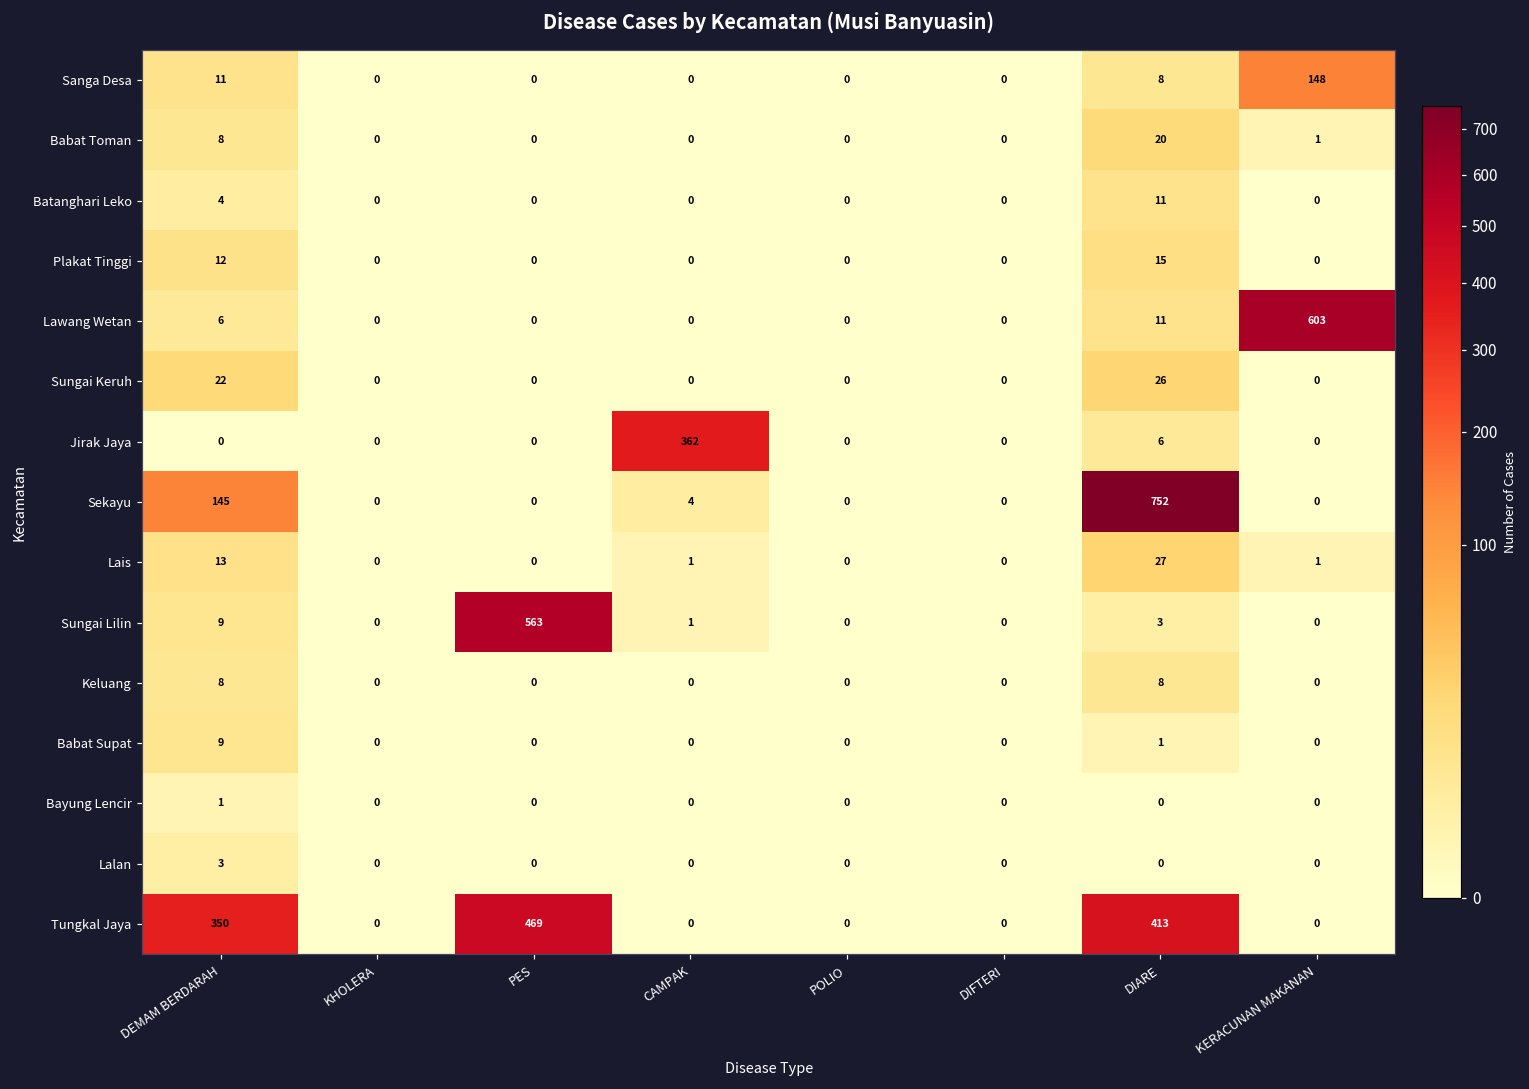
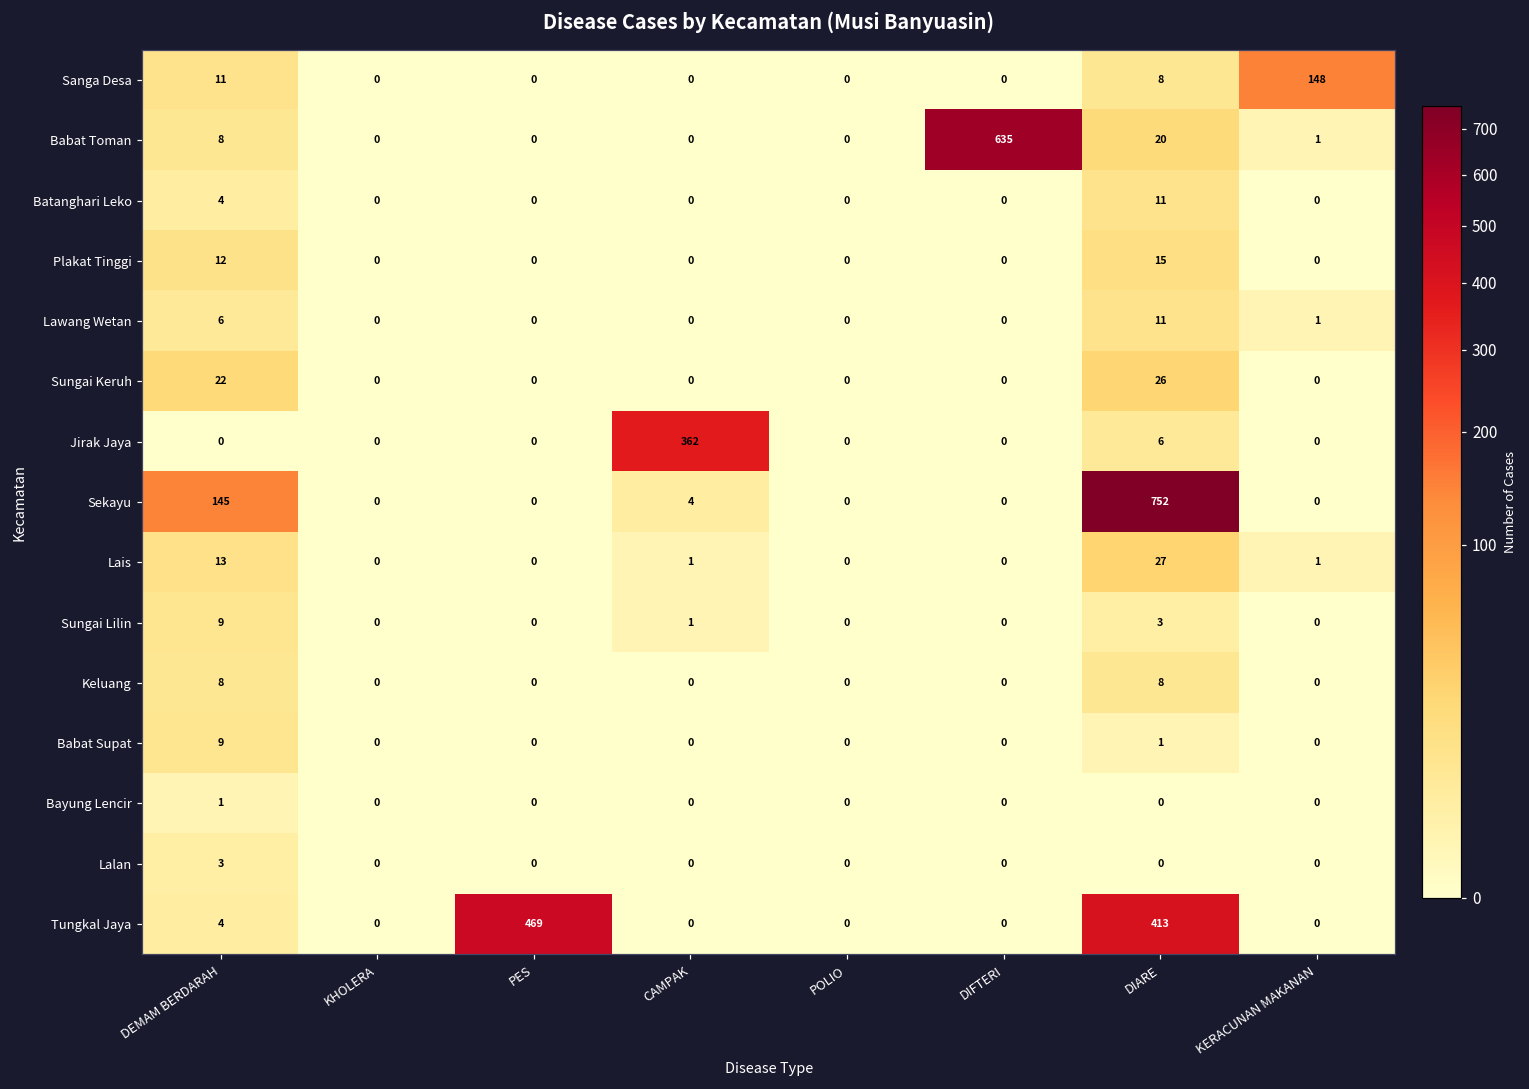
  {
    "Sanga Desa": {
      "DEMAM BERDARAH": 11,
      "KHOLERA": 0,
      "PES": 0,
      "CAMPAK": 0,
      "POLIO": 0,
      "DIFTERI": 0,
      "DIARE": 8,
      "KERACUNAN MAKANAN": 148
    },
    "Babat Toman": {
      "DEMAM BERDARAH": 8,
      "KHOLERA": 0,
      "PES": 0,
      "CAMPAK": 0,
      "POLIO": 0,
-     "DIFTERI": 0,
+     "DIFTERI": 635,
      "DIARE": 20,
      "KERACUNAN MAKANAN": 1
    },
    "Batanghari Leko": {
      "DEMAM BERDARAH": 4,
      "KHOLERA": 0,
      "PES": 0,
      "CAMPAK": 0,
      "POLIO": 0,
      "DIFTERI": 0,
      "DIARE": 11,
      "KERACUNAN MAKANAN": 0
    },
    "Plakat Tinggi": {
      "DEMAM BERDARAH": 12,
      "KHOLERA": 0,
      "PES": 0,
      "CAMPAK": 0,
      "POLIO": 0,
      "DIFTERI": 0,
      "DIARE": 15,
      "KERACUNAN MAKANAN": 0
    },
    "Lawang Wetan": {
      "DEMAM BERDARAH": 6,
      "KHOLERA": 0,
      "PES": 0,
      "CAMPAK": 0,
      "POLIO": 0,
      "DIFTERI": 0,
      "DIARE": 11,
-     "KERACUNAN MAKANAN": 603
+     "KERACUNAN MAKANAN": 1
    },
    "Sungai Keruh": {
      "DEMAM BERDARAH": 22,
      "KHOLERA": 0,
      "PES": 0,
      "CAMPAK": 0,
      "POLIO": 0,
      "DIFTERI": 0,
      "DIARE": 26,
      "KERACUNAN MAKANAN": 0
    },
    "Jirak Jaya": {
      "DEMAM BERDARAH": 0,
      "KHOLERA": 0,
      "PES": 0,
      "CAMPAK": 362,
      "POLIO": 0,
      "DIFTERI": 0,
      "DIARE": 6,
      "KERACUNAN MAKANAN": 0
    },
    "Sekayu": {
      "DEMAM BERDARAH": 145,
      "KHOLERA": 0,
      "PES": 0,
      "CAMPAK": 4,
      "POLIO": 0,
      "DIFTERI": 0,
      "DIARE": 752,
      "KERACUNAN MAKANAN": 0
    },
    "Lais": {
      "DEMAM BERDARAH": 13,
      "KHOLERA": 0,
      "PES": 0,
      "CAMPAK": 1,
      "POLIO": 0,
      "DIFTERI": 0,
      "DIARE": 27,
      "KERACUNAN MAKANAN": 1
    },
    "Sungai Lilin": {
      "DEMAM BERDARAH": 9,
      "KHOLERA": 0,
-     "PES": 563,
+     "PES": 0,
      "CAMPAK": 1,
      "POLIO": 0,
      "DIFTERI": 0,
      "DIARE": 3,
      "KERACUNAN MAKANAN": 0
    },
    "Keluang": {
      "DEMAM BERDARAH": 8,
      "KHOLERA": 0,
      "PES": 0,
      "CAMPAK": 0,
      "POLIO": 0,
      "DIFTERI": 0,
      "DIARE": 8,
      "KERACUNAN MAKANAN": 0
    },
    "Babat Supat": {
      "DEMAM BERDARAH": 9,
      "KHOLERA": 0,
      "PES": 0,
      "CAMPAK": 0,
      "POLIO": 0,
      "DIFTERI": 0,
      "DIARE": 1,
      "KERACUNAN MAKANAN": 0
    },
    "Bayung Lencir": {
      "DEMAM BERDARAH": 1,
      "KHOLERA": 0,
      "PES": 0,
      "CAMPAK": 0,
      "POLIO": 0,
      "DIFTERI": 0,
      "DIARE": 0,
      "KERACUNAN MAKANAN": 0
    },
    "Lalan": {
      "DEMAM BERDARAH": 3,
      "KHOLERA": 0,
      "PES": 0,
      "CAMPAK": 0,
      "POLIO": 0,
      "DIFTERI": 0,
      "DIARE": 0,
      "KERACUNAN MAKANAN": 0
    },
    "Tungkal Jaya": {
-     "DEMAM BERDARAH": 350,
+     "DEMAM BERDARAH": 4,
      "KHOLERA": 0,
      "PES": 469,
      "CAMPAK": 0,
      "POLIO": 0,
      "DIFTERI": 0,
      "DIARE": 413,
      "KERACUNAN MAKANAN": 0
    }
  }
